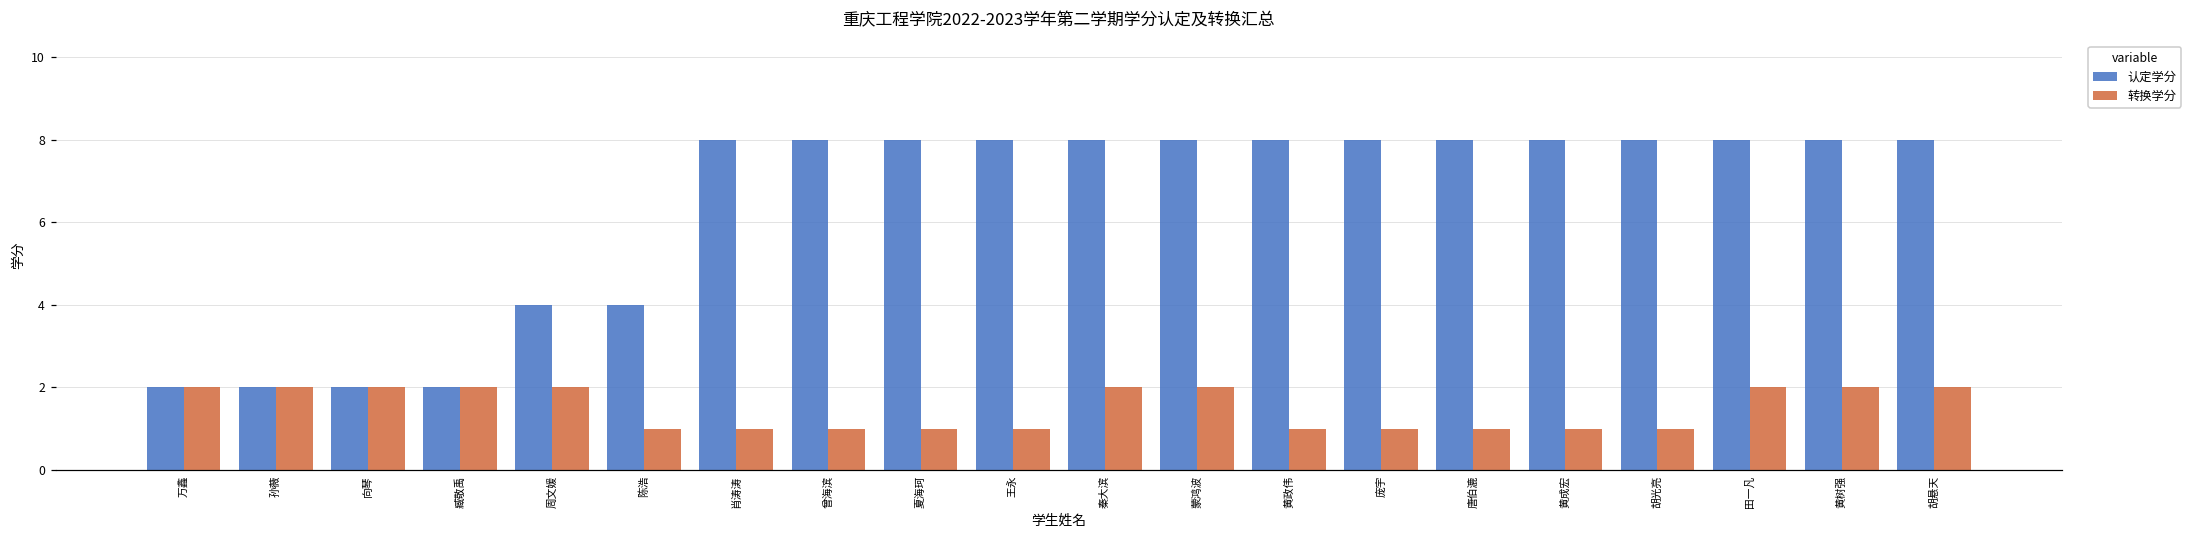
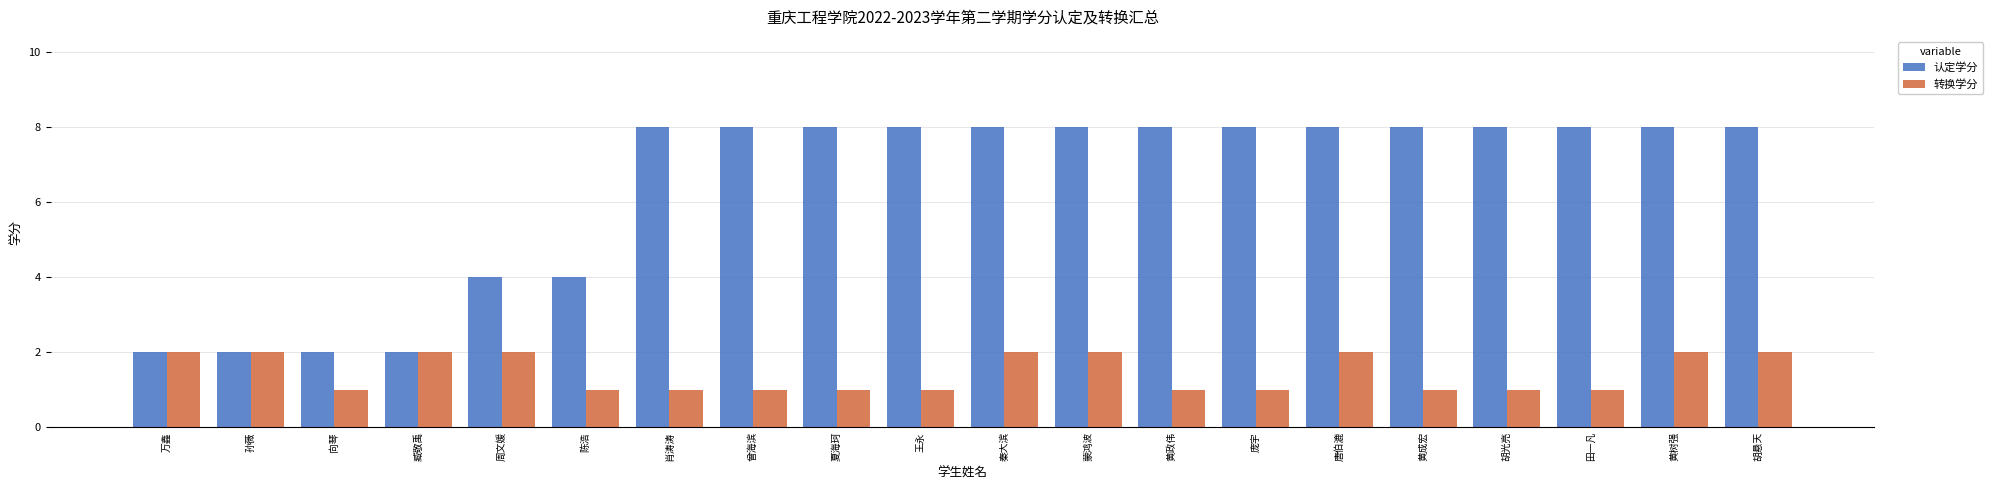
  {
    "认定学分": {
      "万鑫": 2,
      "孙薇": 2,
      "向琴": 2,
      "臧敬禹": 2,
      "周文媛": 4,
      "陈浩": 4,
      "肖涛涛": 8,
      "曾海滨": 8,
      "夏海珂": 8,
      "王永": 8,
      "秦大滨": 8,
      "蒙鸿波": 8,
      "黄政伟": 8,
      "庞宇": 8,
      "唐伯漉": 8,
      "黄成宏": 8,
      "胡光亮": 8,
      "田一凡": 8,
      "黄树强": 8,
      "胡悬天": 8
    },
    "转换学分": {
      "万鑫": 2,
      "孙薇": 2,
-     "向琴": 2,
+     "向琴": 1,
      "臧敬禹": 2,
      "周文媛": 2,
      "陈浩": 1,
      "肖涛涛": 1,
      "曾海滨": 1,
      "夏海珂": 1,
      "王永": 1,
      "秦大滨": 2,
      "蒙鸿波": 2,
      "黄政伟": 1,
      "庞宇": 1,
-     "唐伯漉": 1,
+     "唐伯漉": 2,
      "黄成宏": 1,
      "胡光亮": 1,
-     "田一凡": 2,
+     "田一凡": 1,
      "黄树强": 2,
      "胡悬天": 2
    }
  }
